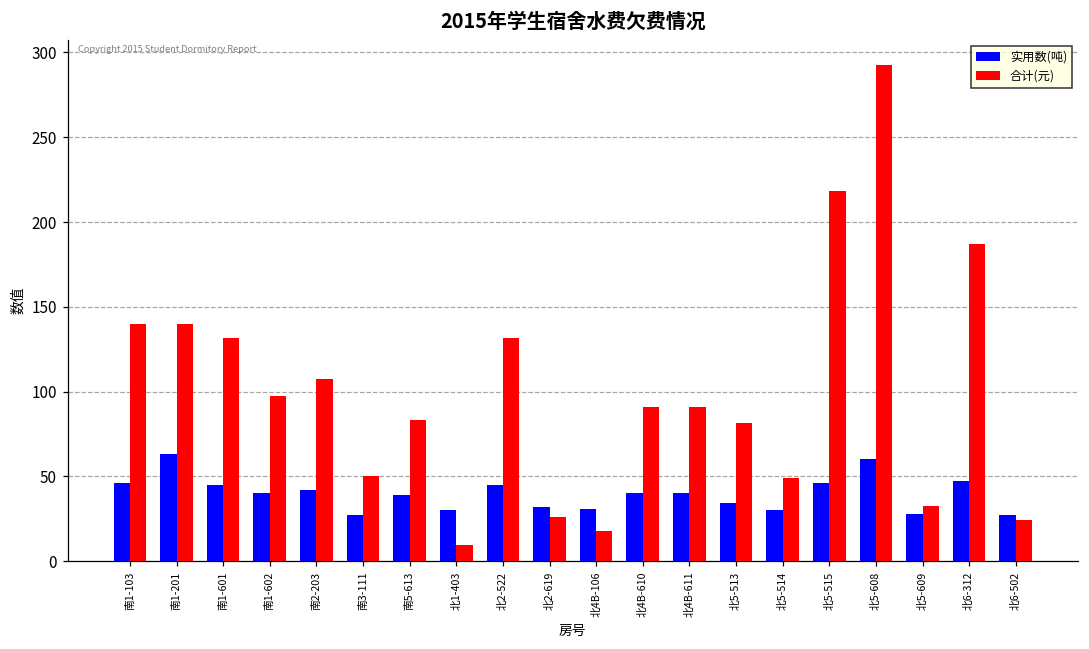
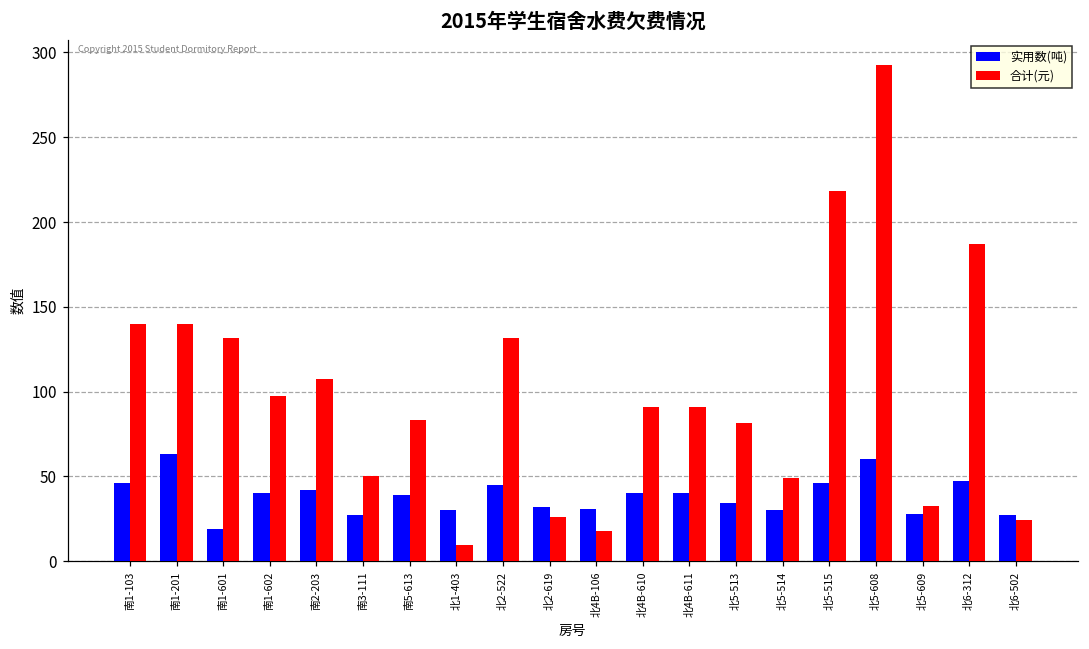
  {
    "实用数(吨)": {
      "南1-103": 46,
      "南1-201": 63,
-     "南1-601": 45,
+     "南1-601": 19,
      "南1-602": 40,
      "南2-203": 42,
      "南3-111": 27,
      "南5-613": 39,
      "北1-403": 30,
      "北2-522": 45,
      "北2-619": 32,
      "北4B-106": 31,
      "北4B-610": 40,
      "北4B-611": 40,
      "北5-513": 34,
      "北5-514": 30,
      "北5-515": 46,
      "北5-608": 60,
      "北5-609": 28,
      "北6-312": 47,
      "北6-502": 27
    },
    "合计(元)": {
      "南1-103": 140,
      "南1-201": 140,
      "南1-601": 132,
      "南1-602": 98,
      "南2-203": 107,
      "南3-111": 50,
      "南5-613": 83,
      "北1-403": 10,
      "北2-522": 132,
      "北2-619": 26,
      "北4B-106": 18,
      "北4B-610": 91,
      "北4B-611": 91,
      "北5-513": 81,
      "北5-514": 49,
      "北5-515": 218,
      "北5-608": 293,
      "北5-609": 33,
      "北6-312": 187,
      "北6-502": 24
    }
  }
